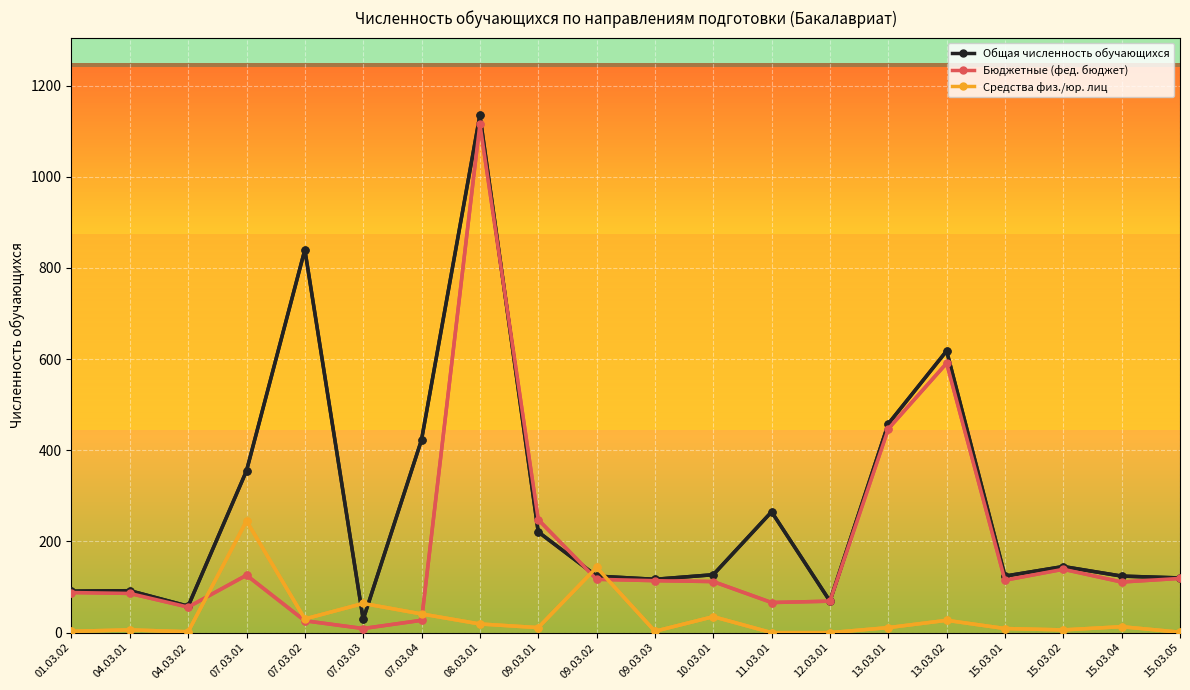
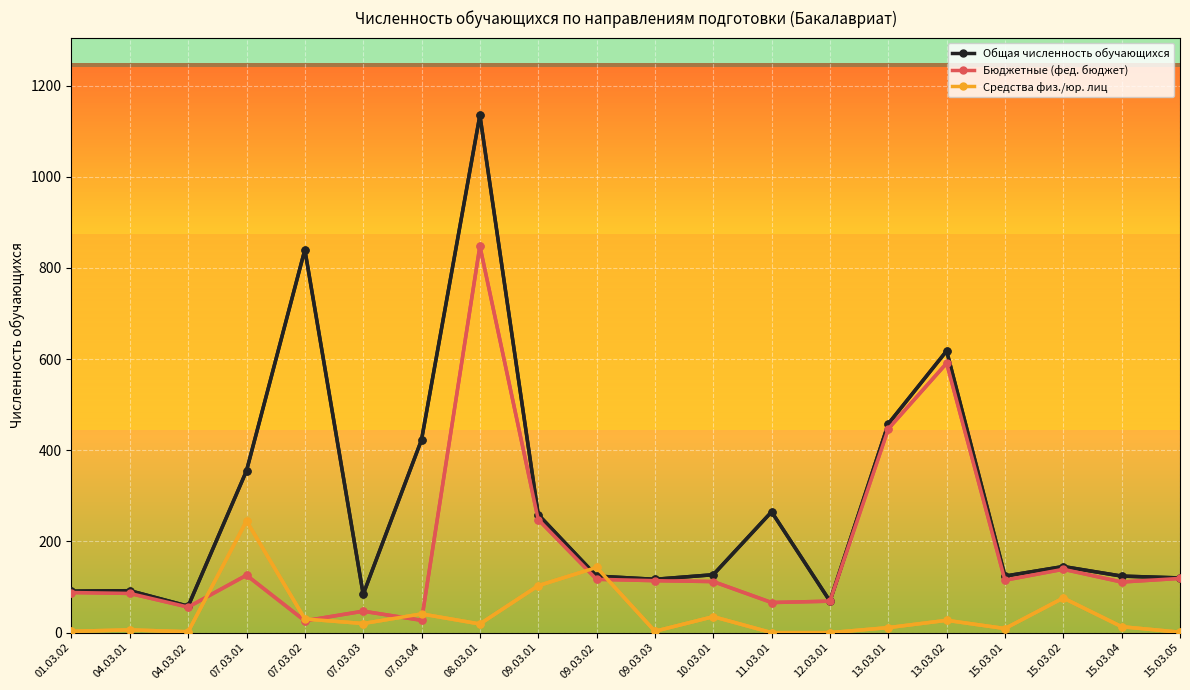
  {
    "Общая численность обучающихся": {
      "04.03.01": 90,
      "07.03.01": 360,
      "07.03.02": 840,
-     "07.03.03": 30,
+     "07.03.03": 80,
      "07.03.04": 420,
      "08.03.01": 1140,
-     "09.03.01": 220,
+     "09.03.01": 260,
      "09.03.02": 120,
      "10.03.01": 130,
      "11.03.01": 270,
      "13.03.01": 460,
      "13.03.02": 620,
      "15.03.01": 120,
      "15.03.02": 150,
      "15.03.04": 120
    },
    "Бюджетные (фед. бюджет)": {
      "04.03.01": 90,
      "07.03.01": 130,
-     "07.03.03": 10,
+     "07.03.03": 50,
      "07.03.04": 30,
-     "08.03.01": 1120,
+     "08.03.01": 850,
      "09.03.01": 250,
      "09.03.02": 120,
      "10.03.01": 110,
      "11.03.01": 70,
      "13.03.01": 450,
      "13.03.02": 590,
      "15.03.01": 120,
      "15.03.02": 140,
      "15.03.04": 110
    },
    "Средства физ./юр. лиц": {
      "01.03.02": 0,
      "04.03.01": 10,
      "04.03.02": 0,
      "07.03.01": 250,
-     "07.03.03": 60,
+     "07.03.03": 20,
      "07.03.04": 40,
      "08.03.01": 20,
-     "09.03.01": 10,
+     "09.03.01": 100,
      "09.03.02": 140,
      "09.03.03": 0,
      "10.03.01": 40,
      "11.03.01": 0,
      "12.03.01": 0,
      "13.03.01": 10,
      "13.03.02": 30,
      "15.03.01": 10,
-     "15.03.02": 10,
+     "15.03.02": 80,
      "15.03.04": 10,
      "15.03.05": 0
    }
  }
